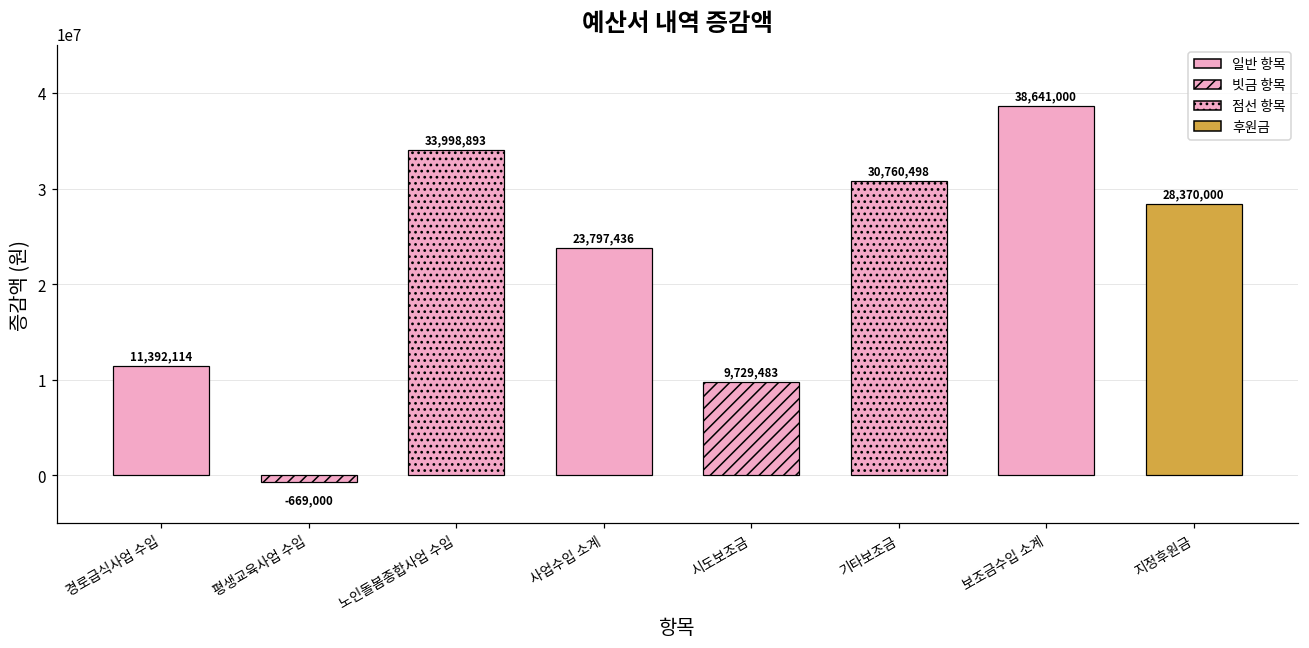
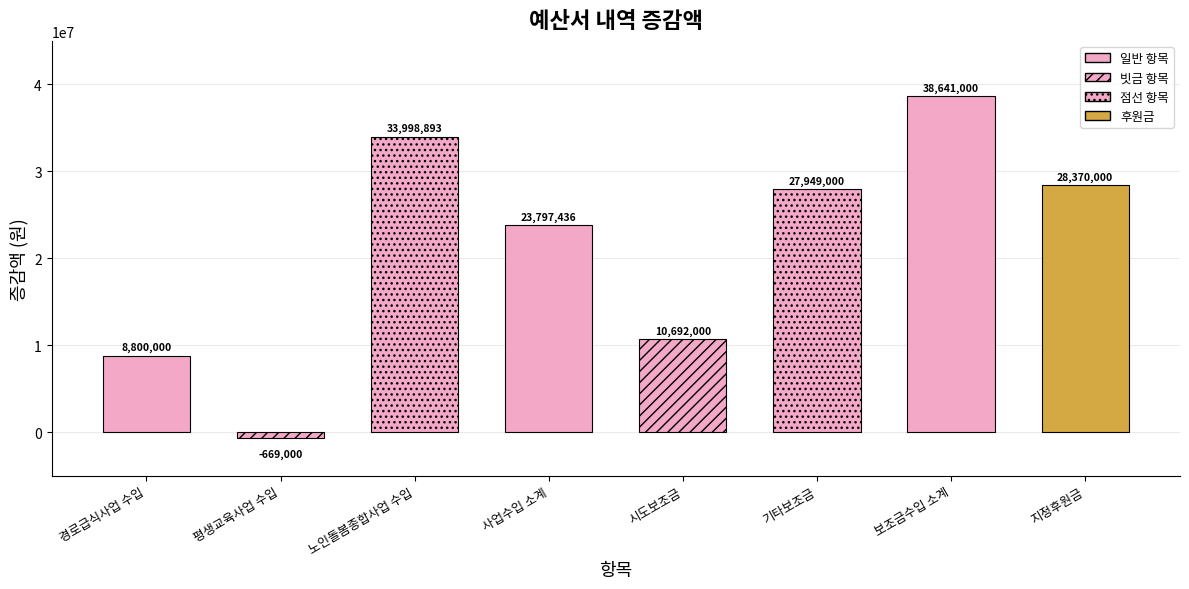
  {
-   "경로급식사업 수입": "11,392,114",
+   "경로급식사업 수입": "8,800,000",
    "평생교육사업 수입": "-669,000",
    "노인돌봄종합사업 수입": "33,998,893",
    "사업수입 소계": "23,797,436",
-   "시도보조금": "9,729,483",
-   "기타보조금": "30,760,498",
+   "시도보조금": "10,692,000",
+   "기타보조금": "27,949,000",
    "보조금수입 소계": "38,641,000",
    "지정후원금": "28,370,000"
  }
